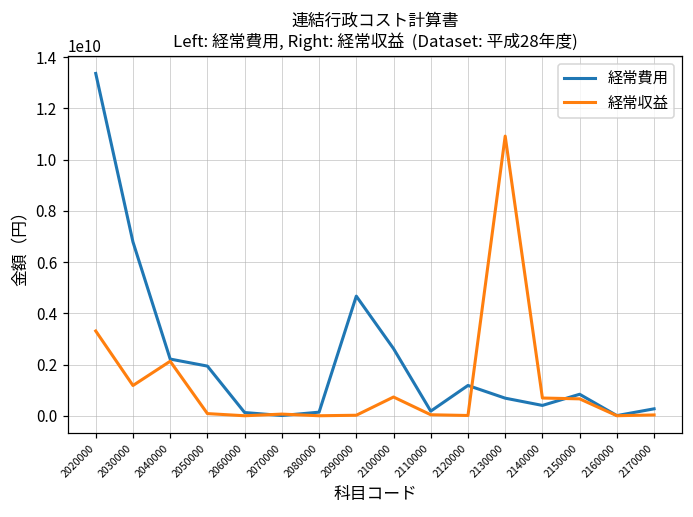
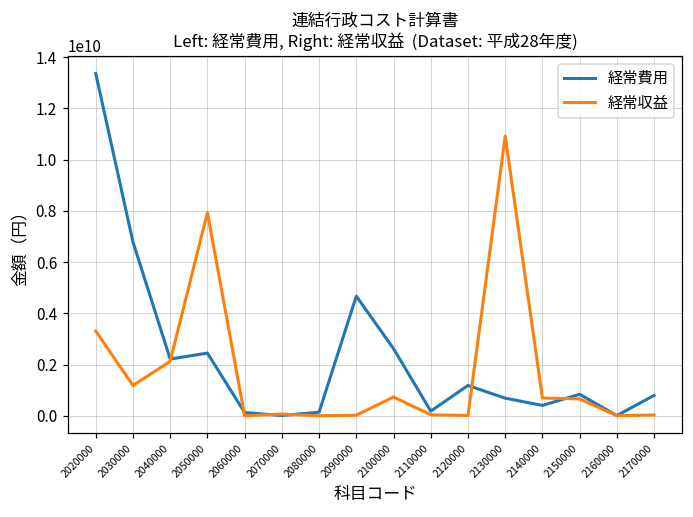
  {
    "経常費用": {
      "2020000": 13400000000,
      "2030000": 6800000000,
-     "2050000": 1900000000,
+     "2050000": 2400000000,
      "2060000": 100000000,
      "2080000": 100000000,
      "2090000": 4700000000,
      "2100000": 2600000000,
      "2110000": 200000000,
      "2120000": 1200000000,
      "2130000": 700000000,
      "2140000": 400000000,
      "2150000": 800000000,
-     "2170000": 300000000
+     "2170000": 800000000
    },
    "経常収益": {
      "2020000": 3300000000,
      "2030000": 1200000000,
-     "2050000": 100000000,
+     "2050000": 7900000000,
      "2060000": 0,
      "2080000": 0,
      "2090000": 0,
      "2100000": 700000000,
      "2110000": 0,
      "2120000": 0,
      "2130000": 10900000000,
      "2140000": 700000000,
      "2150000": 700000000,
      "2170000": 0
    }
  }
